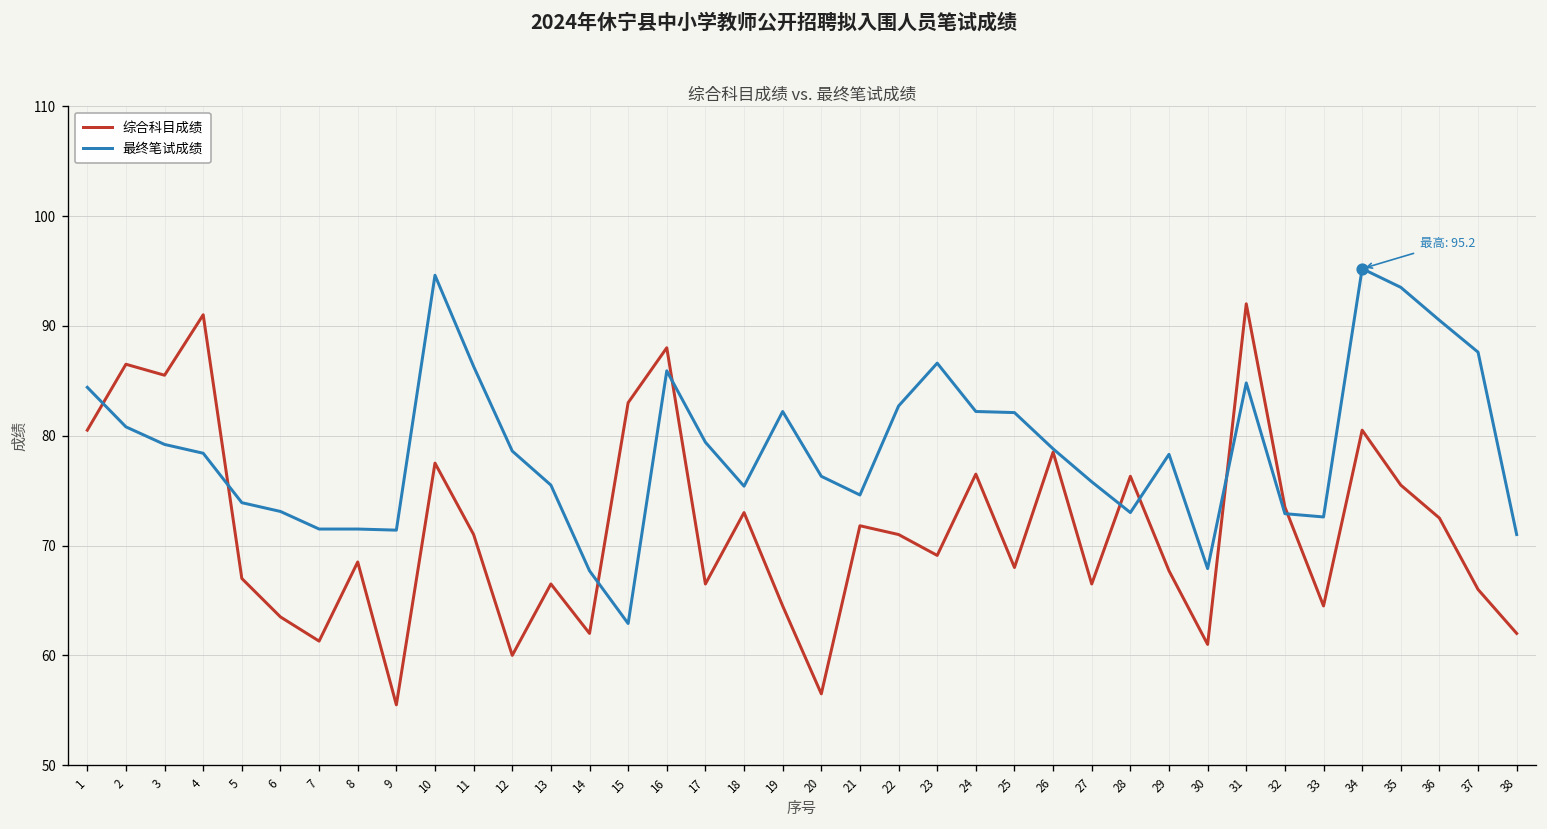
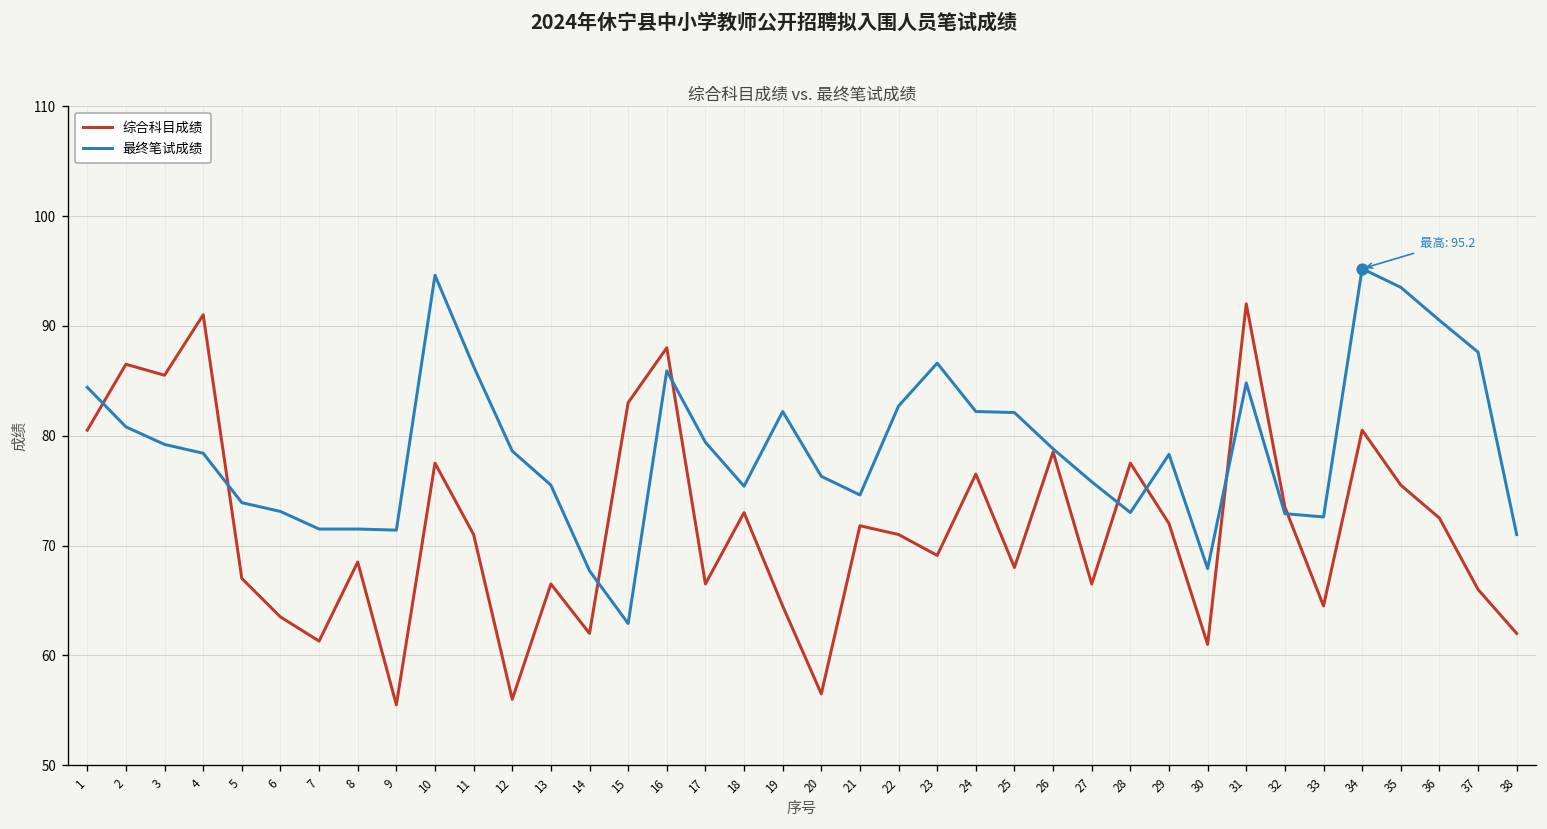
  {
    "综合科目成绩": {
      "1": 81,
      "2": 87,
      "3": 86,
      "4": 91,
      "5": 67,
      "6": 64,
      "7": 61,
      "8": 69,
      "9": 56,
      "10": 78,
      "11": 71,
-     "12": 60,
+     "12": 56,
      "13": 67,
      "14": 62,
      "15": 83,
      "16": 88,
      "17": 67,
      "18": 73,
      "19": 65,
      "20": 57,
      "21": 72,
      "22": 71,
      "23": 69,
      "24": 77,
      "25": 68,
      "26": 79,
      "27": 67,
-     "28": 76,
-     "29": 68,
+     "28": 78,
+     "29": 72,
      "30": 61,
      "31": 92,
      "32": 74,
      "33": 65,
      "34": 81,
      "35": 76,
      "36": 73,
      "37": 66,
      "38": 62
    }
  }
